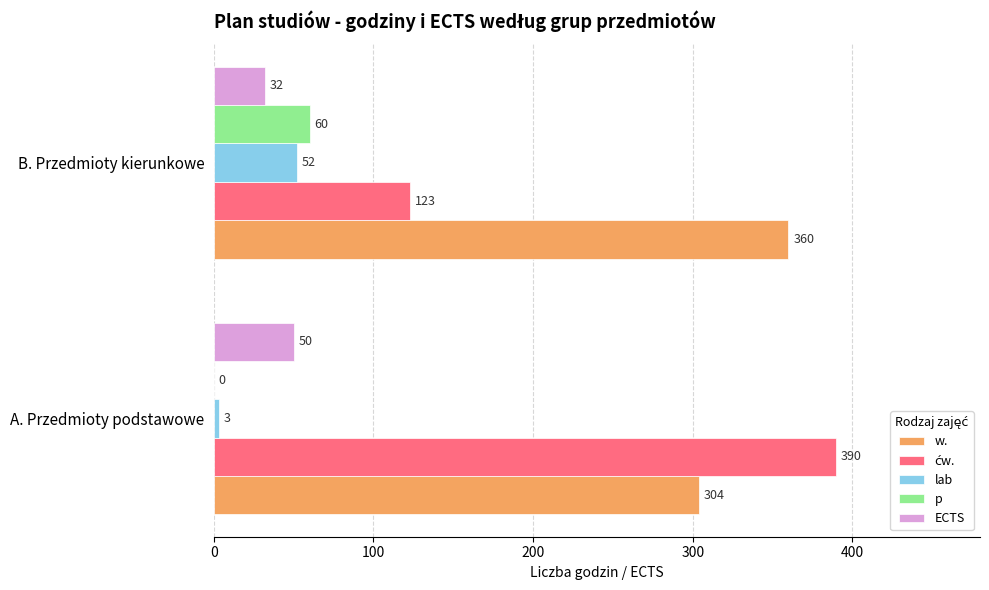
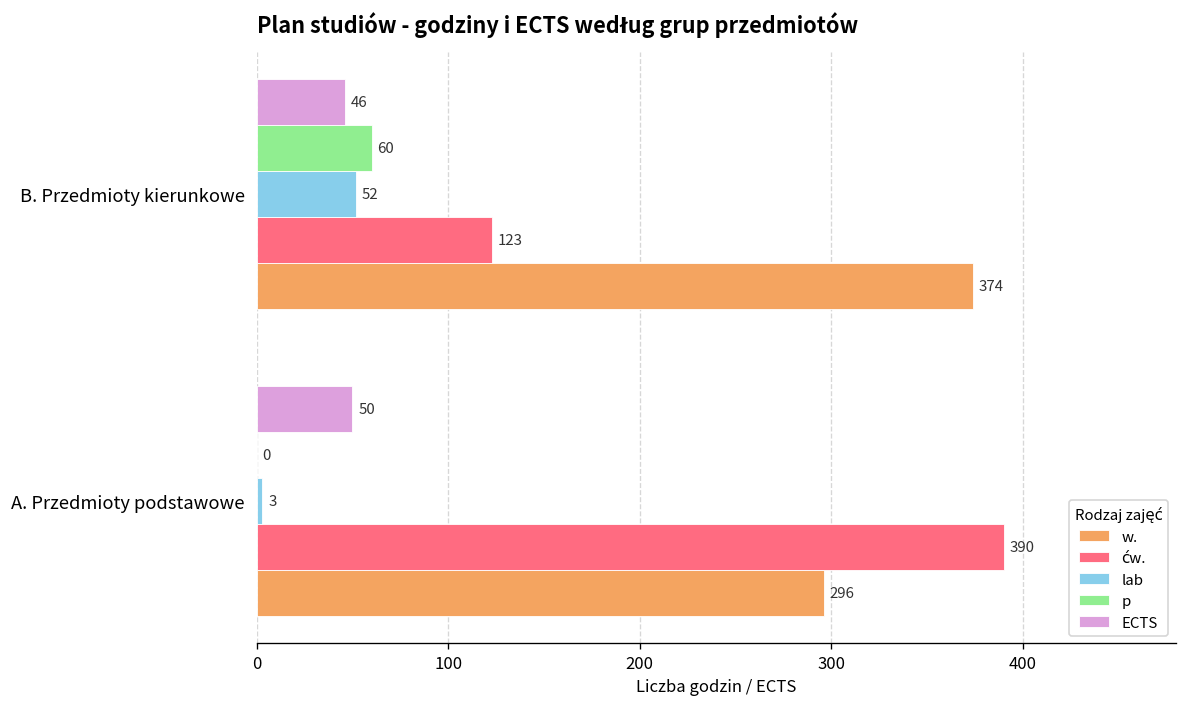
  {
    "w.": {
-     "B. Przedmioty kierunkowe": 360,
-     "A. Przedmioty podstawowe": 304
+     "B. Przedmioty kierunkowe": 374,
+     "A. Przedmioty podstawowe": 296
    },
    "ćw.": {
      "B. Przedmioty kierunkowe": 123,
      "A. Przedmioty podstawowe": 390
    },
    "lab": {
      "B. Przedmioty kierunkowe": 52,
      "A. Przedmioty podstawowe": 3
    },
    "p": {
      "B. Przedmioty kierunkowe": 60,
      "A. Przedmioty podstawowe": 0
    },
    "ECTS": {
-     "B. Przedmioty kierunkowe": 32,
+     "B. Przedmioty kierunkowe": 46,
      "A. Przedmioty podstawowe": 50
    }
  }
